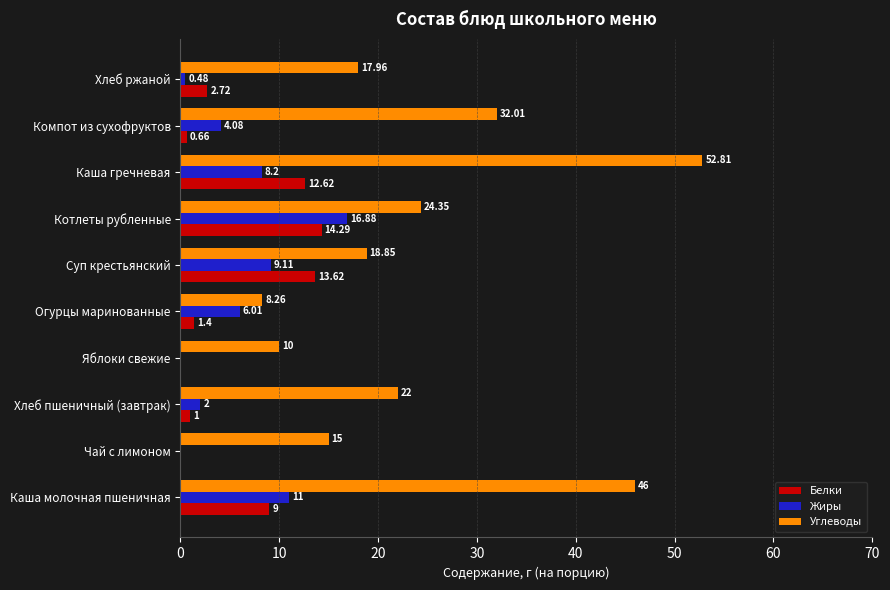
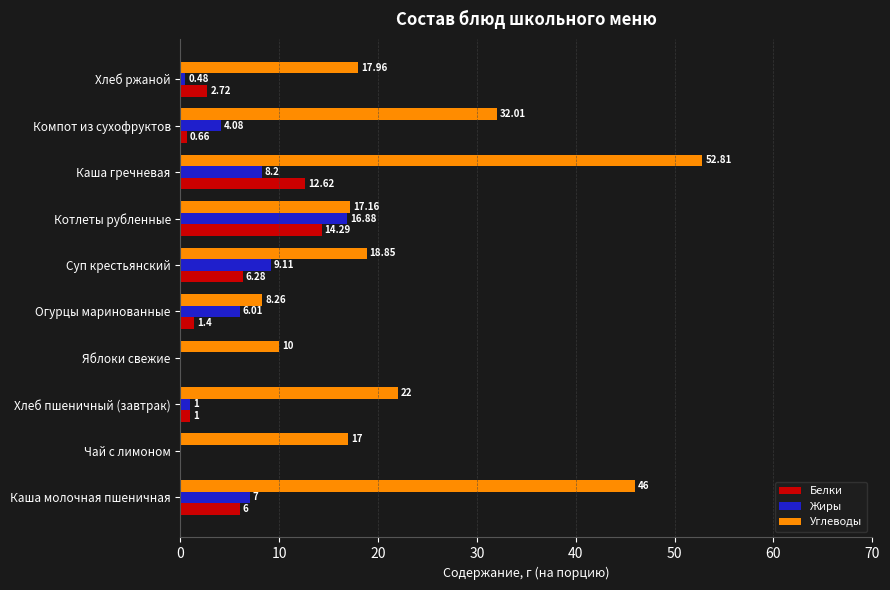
  {
    "Белки": {
      "Хлеб ржаной": 2.72,
      "Компот из сухофруктов": 0.66,
      "Каша гречневая": 12.62,
      "Котлеты рубленные": 14.29,
-     "Суп крестьянский": 13.62,
+     "Суп крестьянский": 6.28,
      "Огурцы маринованные": 1.4,
      "Хлеб пшеничный (завтрак)": 1,
-     "Каша молочная пшеничная": 9
+     "Каша молочная пшеничная": 6
    },
    "Жиры": {
      "Хлеб ржаной": 0.48,
      "Компот из сухофруктов": 4.08,
      "Каша гречневая": 8.2,
      "Котлеты рубленные": 16.88,
      "Суп крестьянский": 9.11,
      "Огурцы маринованные": 6.01,
-     "Хлеб пшеничный (завтрак)": 2,
-     "Каша молочная пшеничная": 11
+     "Хлеб пшеничный (завтрак)": 1,
+     "Каша молочная пшеничная": 7
    },
    "Углеводы": {
      "Хлеб ржаной": 17.96,
      "Компот из сухофруктов": 32.01,
      "Каша гречневая": 52.81,
-     "Котлеты рубленные": 24.35,
+     "Котлеты рубленные": 17.16,
      "Суп крестьянский": 18.85,
      "Огурцы маринованные": 8.26,
      "Яблоки свежие": 10,
      "Хлеб пшеничный (завтрак)": 22,
-     "Чай с лимоном": 15,
+     "Чай с лимоном": 17,
      "Каша молочная пшеничная": 46
    }
  }
